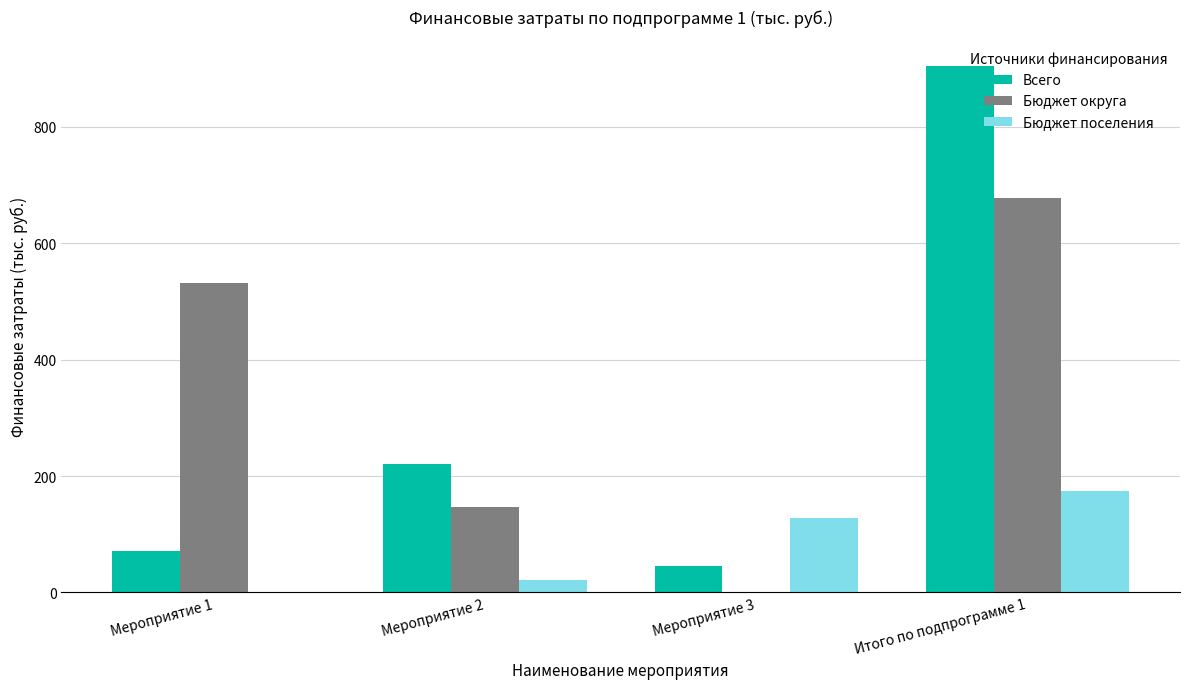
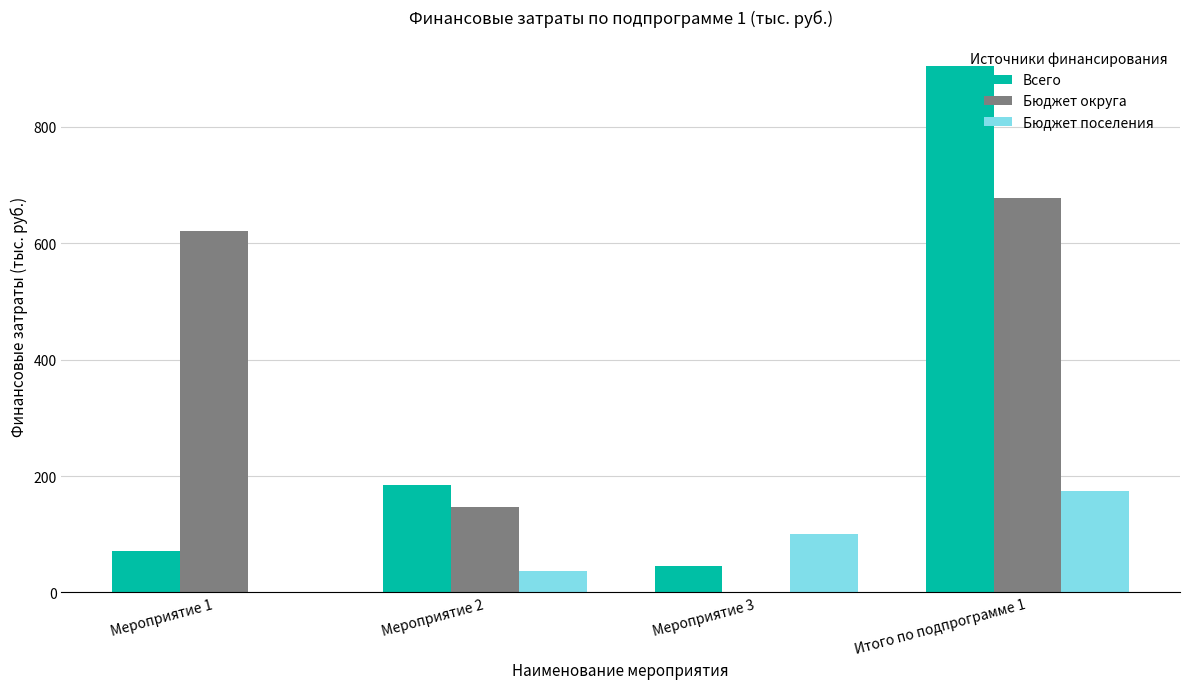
  {
    "Всего": {
      "Мероприятие 1": 70,
-     "Мероприятие 2": 220,
+     "Мероприятие 2": 180,
      "Мероприятие 3": 50,
      "Итого по подпрограмме 1": 900
    },
    "Бюджет округа": {
-     "Мероприятие 1": 530,
+     "Мероприятие 1": 620,
      "Мероприятие 2": 150,
      "Мероприятие 3": 0,
      "Итого по подпрограмме 1": 680
    },
    "Бюджет поселения": {
      "Мероприятие 1": 0,
-     "Мероприятие 2": 20,
-     "Мероприятие 3": 130,
+     "Мероприятие 2": 40,
+     "Мероприятие 3": 100,
      "Итого по подпрограмме 1": 170
    }
  }
